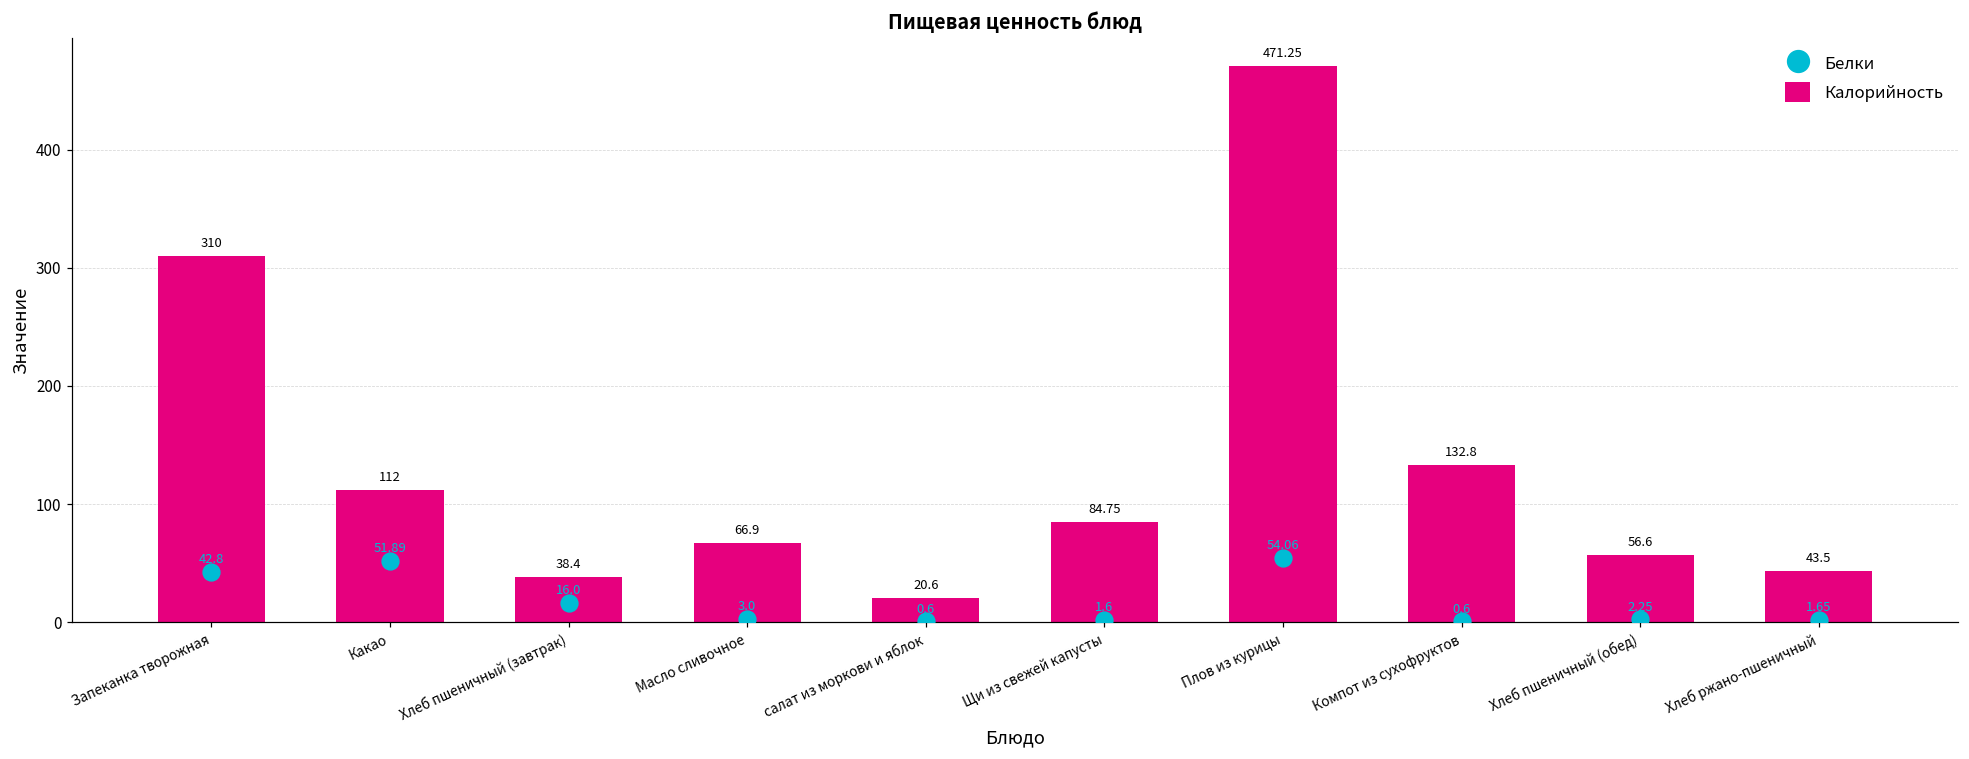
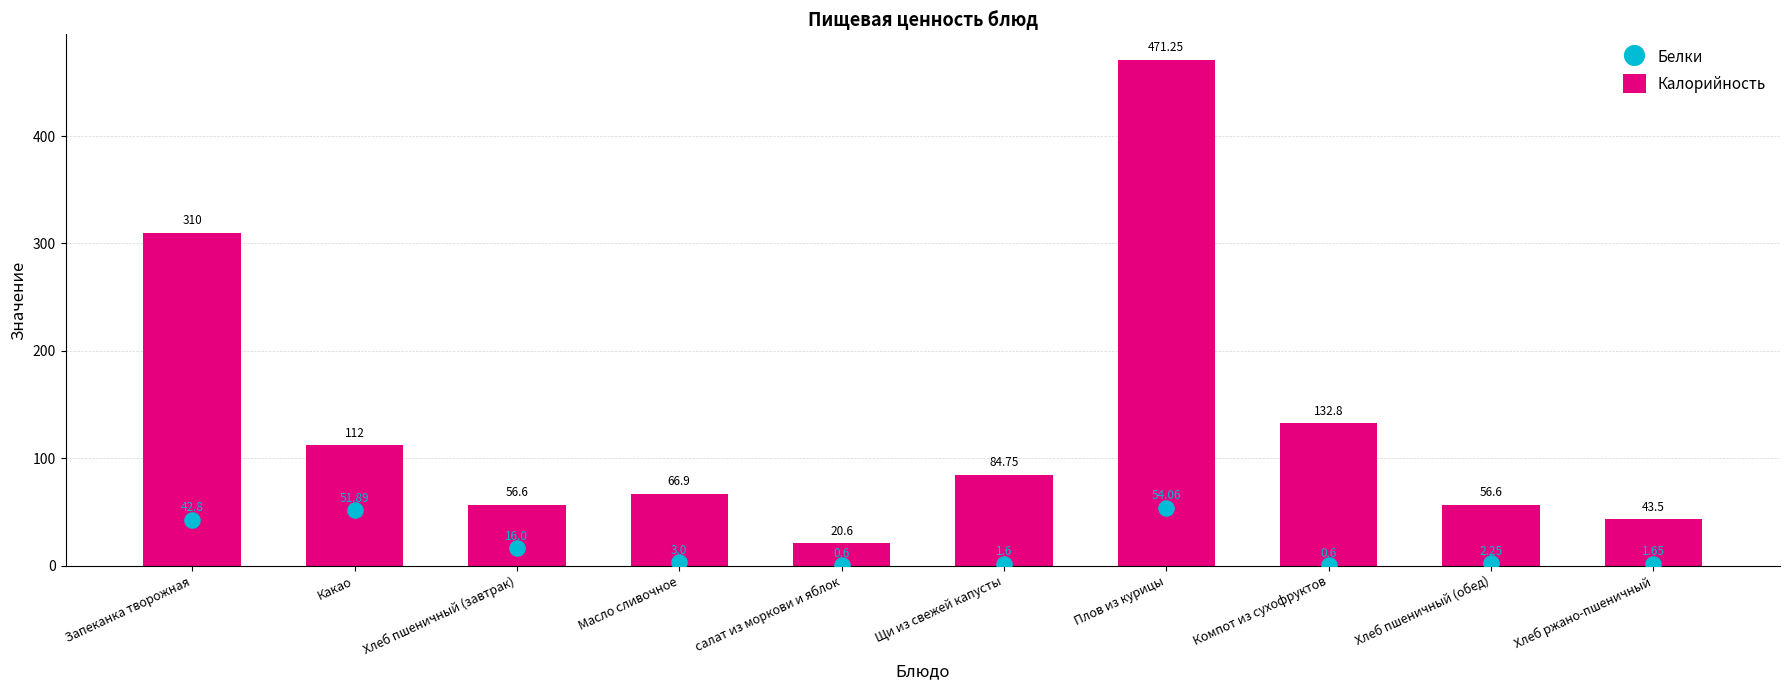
  {
    "Калорийность": {
      "Запеканка творожная": 310,
      "Какао": 112,
-     "Хлеб пшеничный (завтрак)": 38.4,
+     "Хлеб пшеничный (завтрак)": 56.6,
      "Масло сливочное": 66.9,
      "салат из моркови и яблок": 20.6,
      "Щи из свежей капусты": 84.75,
      "Плов из курицы": 471.25,
      "Компот из сухофруктов": 132.8,
      "Хлеб пшеничный (обед)": 56.6,
      "Хлеб ржано-пшеничный": 43.5
    }
  }
